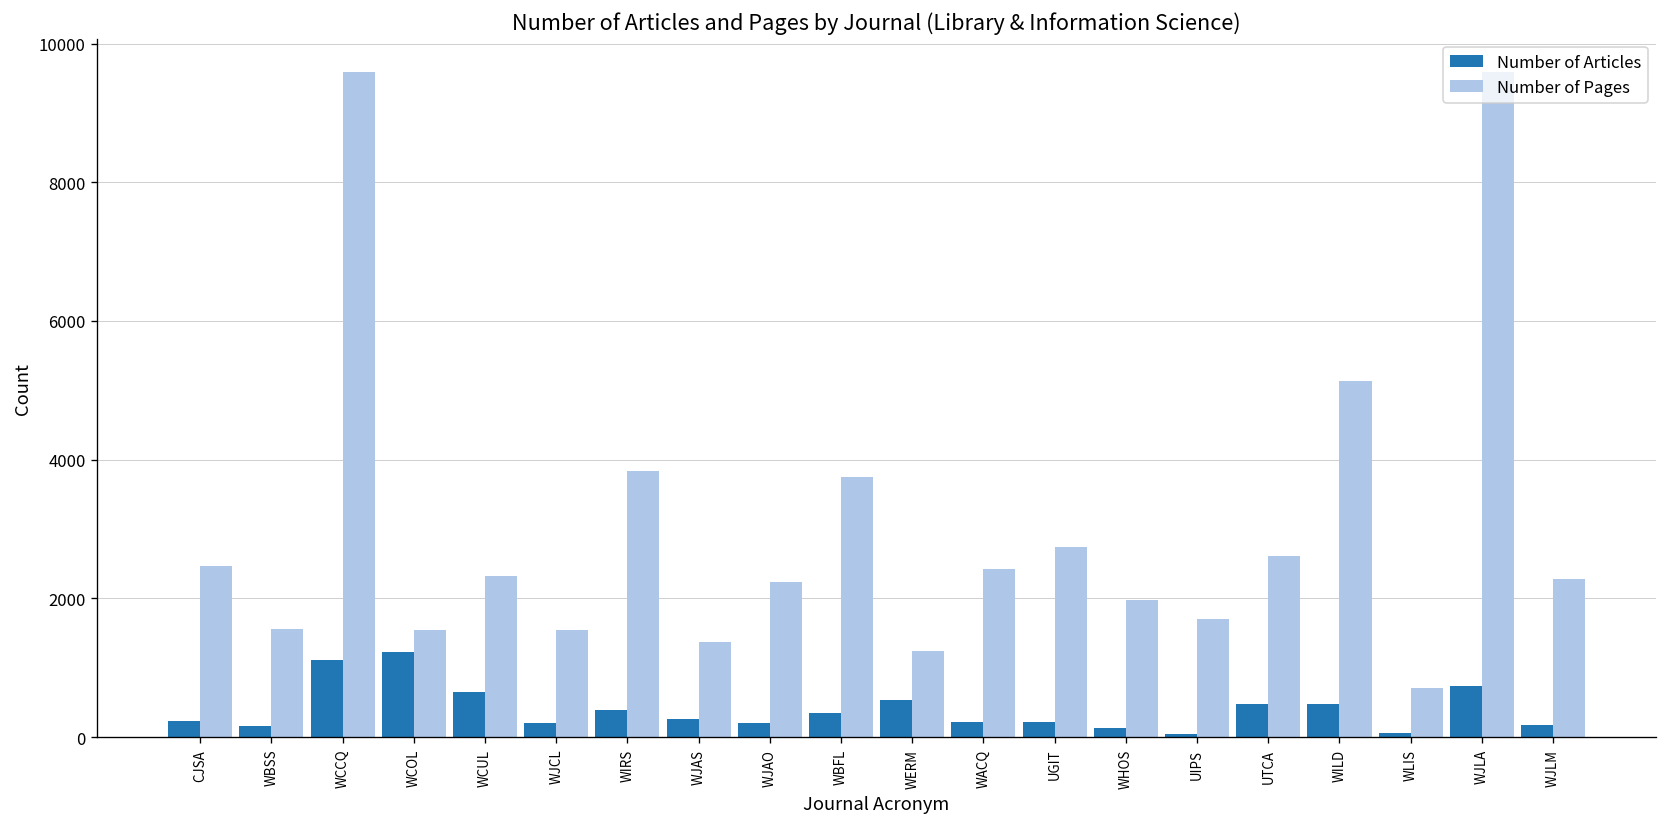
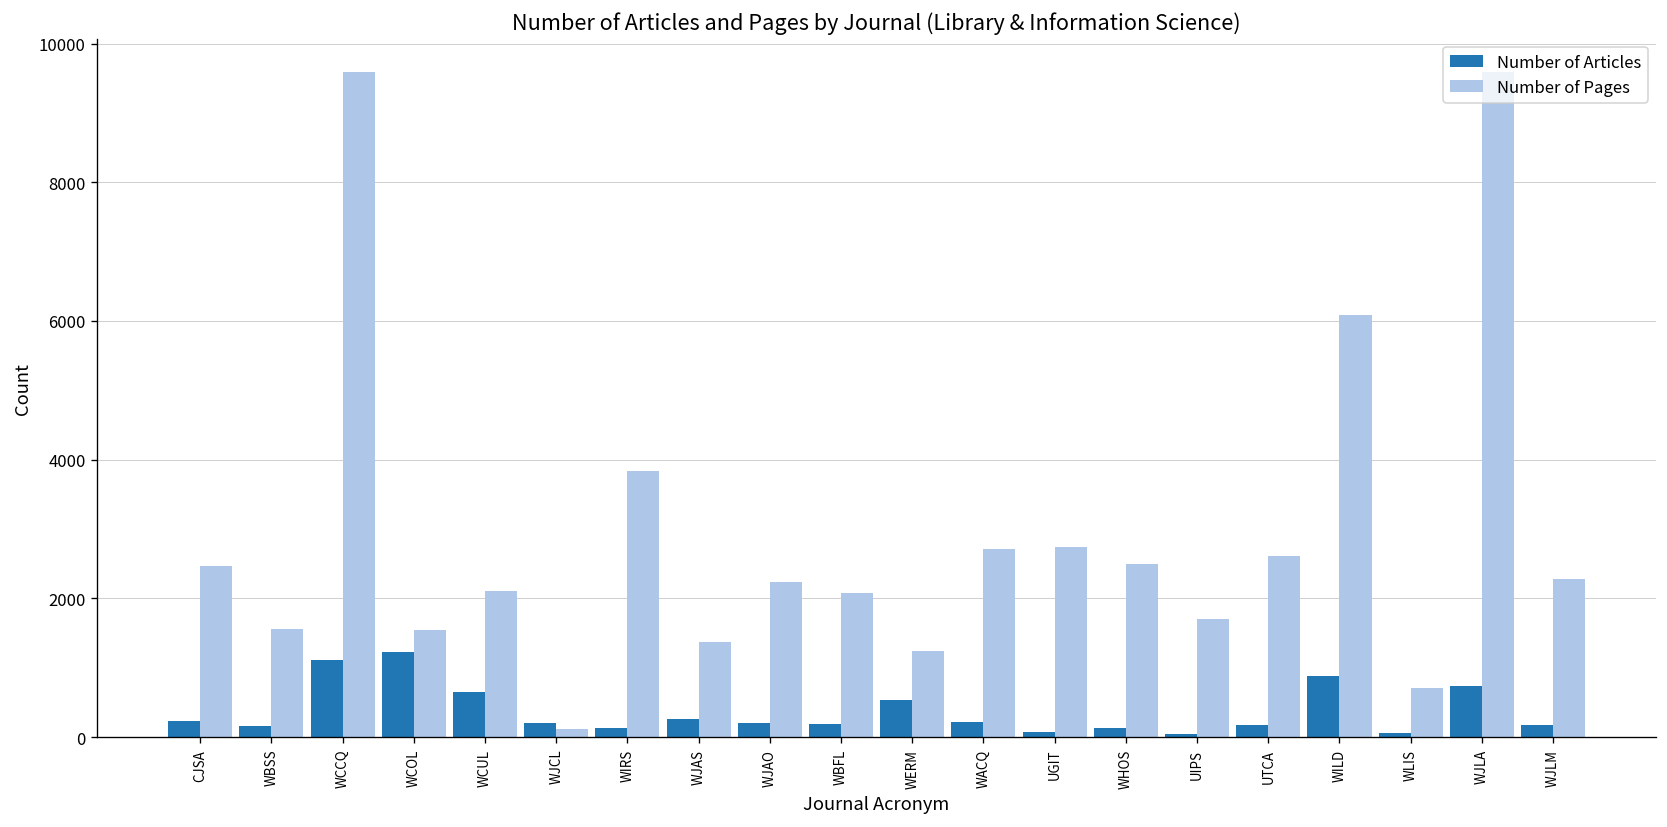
  {
    "Number of Articles": {
      "CJSA": 200,
      "WBSS": 200,
      "WCCQ": 1100,
      "WCOL": 1200,
      "WCUL": 600,
      "WJCL": 200,
-     "WIRS": 400,
+     "WIRS": 100,
      "WJAS": 300,
      "WJAO": 200,
-     "WBFL": 300,
+     "WBFL": 200,
      "WERM": 500,
      "WACQ": 200,
-     "UGIT": 200,
+     "UGIT": 100,
      "WHOS": 100,
      "UIPS": 0,
-     "UTCA": 500,
-     "WILD": 500,
+     "UTCA": 200,
+     "WILD": 900,
      "WLIS": 100,
      "WJLA": 700,
      "WJLM": 200
    },
    "Number of Pages": {
      "CJSA": 2500,
      "WBSS": 1600,
      "WCCQ": 9600,
      "WCOL": 1500,
-     "WCUL": 2300,
-     "WJCL": 1500,
+     "WCUL": 2100,
+     "WJCL": 100,
      "WIRS": 3800,
      "WJAS": 1400,
      "WJAO": 2200,
-     "WBFL": 3800,
+     "WBFL": 2100,
      "WERM": 1200,
-     "WACQ": 2400,
+     "WACQ": 2700,
      "UGIT": 2700,
-     "WHOS": 2000,
+     "WHOS": 2500,
      "UIPS": 1700,
      "UTCA": 2600,
-     "WILD": 5100,
+     "WILD": 6100,
      "WLIS": 700,
      "WJLM": 2300
    }
  }
